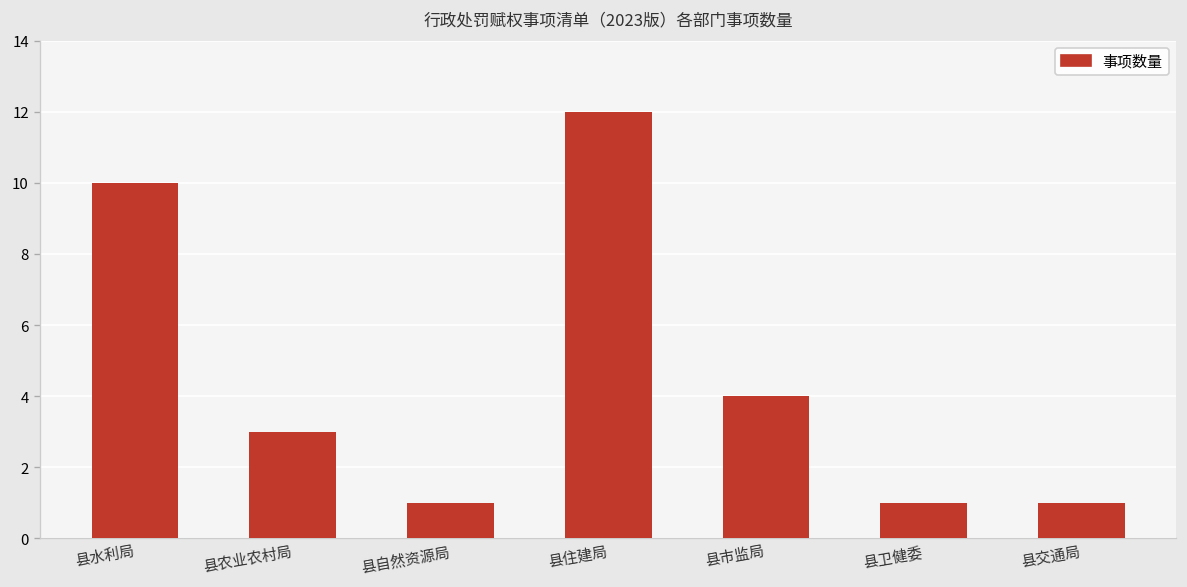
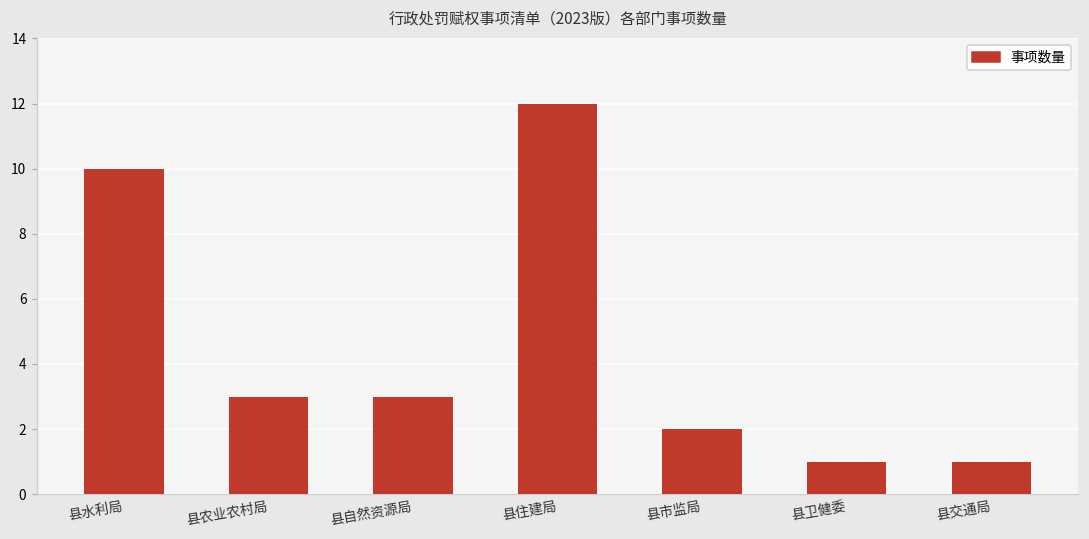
  {
    "县水利局": 10,
    "县农业农村局": 3,
-   "县自然资源局": 1,
+   "县自然资源局": 3,
    "县住建局": 12,
-   "县市监局": 4,
+   "县市监局": 2,
    "县卫健委": 1,
    "县交通局": 1
  }
